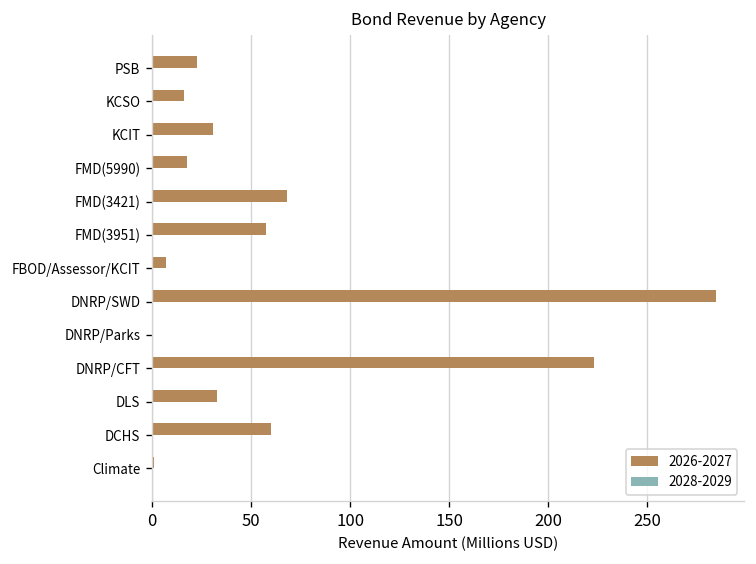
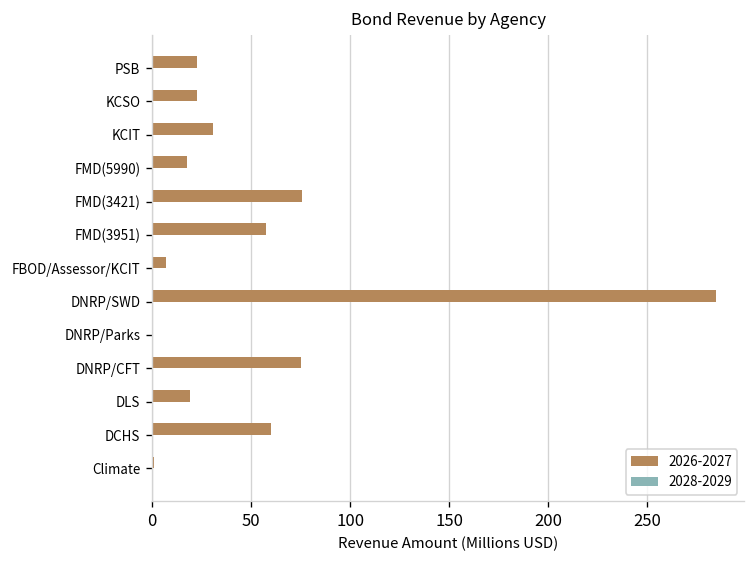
  {
    "2026-2027": {
      "PSB": 23,
-     "KCSO": 16,
+     "KCSO": 23,
      "KCIT": 31,
      "FMD(5990)": 18,
-     "FMD(3421)": 68,
+     "FMD(3421)": 76,
      "FMD(3951)": 57,
      "FBOD/Assessor/KCIT": 7,
      "DNRP/SWD": 285,
-     "DNRP/CFT": 223,
-     "DLS": 33,
+     "DNRP/CFT": 75,
+     "DLS": 19,
      "DCHS": 60
    },
    "2028-2029": {
      "PSB": 0,
      "KCSO": 0,
      "KCIT": 0,
      "FMD(5990)": 0,
      "FMD(3421)": 0,
      "FMD(3951)": 0,
      "FBOD/Assessor/KCIT": 0,
      "DNRP/SWD": 0,
      "DNRP/Parks": 0,
      "DNRP/CFT": 0,
      "DLS": 0,
      "DCHS": 0,
      "Climate": 0
    }
  }
